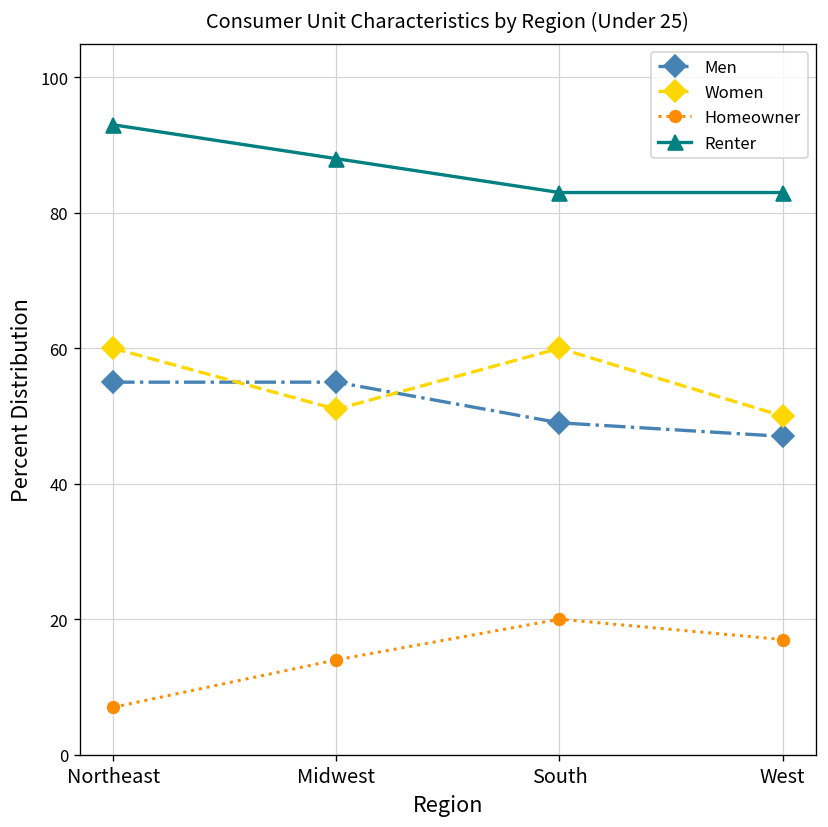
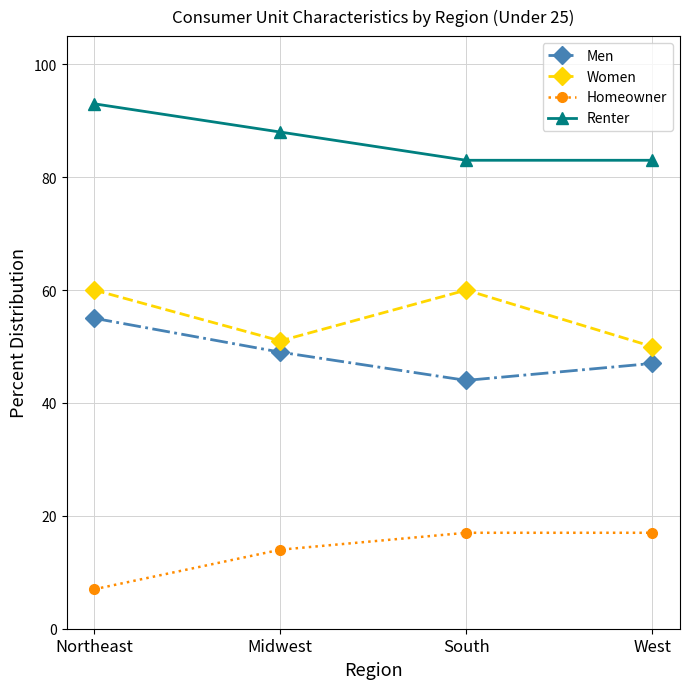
  {
    "Men": {
      "Northeast": 55,
-     "Midwest": 55,
-     "South": 49,
+     "Midwest": 49,
+     "South": 44,
      "West": 47
    },
    "Women": {
      "Northeast": 60,
      "Midwest": 51,
      "South": 60,
      "West": 50
    },
    "Homeowner": {
      "Northeast": 7,
      "Midwest": 14,
-     "South": 20,
+     "South": 17,
      "West": 17
    },
    "Renter": {
      "Northeast": 93,
      "Midwest": 88,
      "South": 83,
      "West": 83
    }
  }
